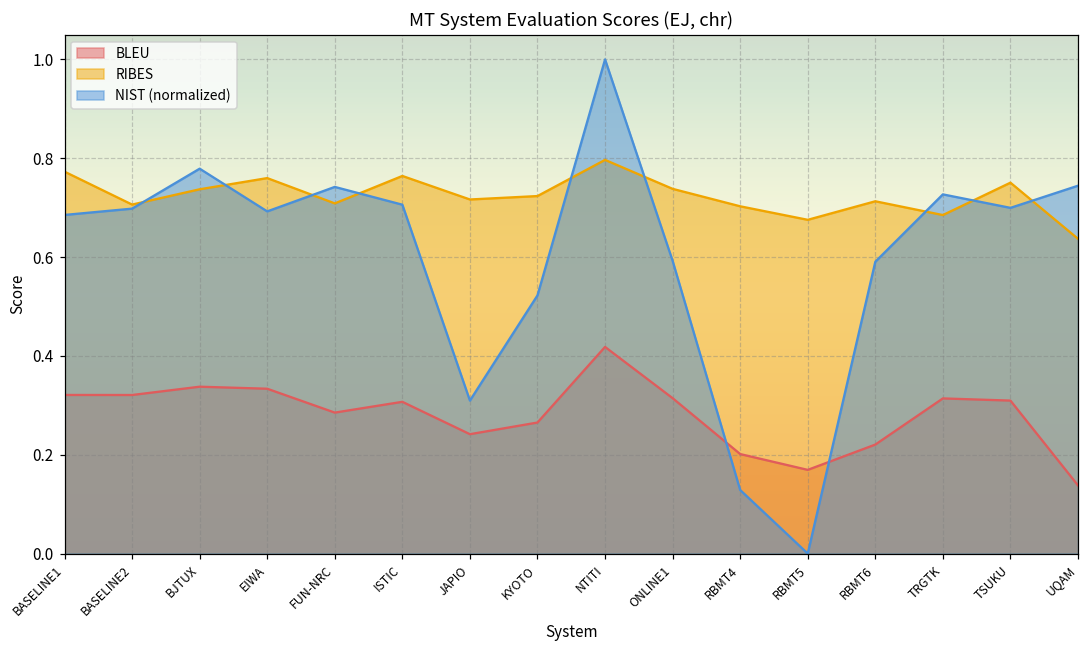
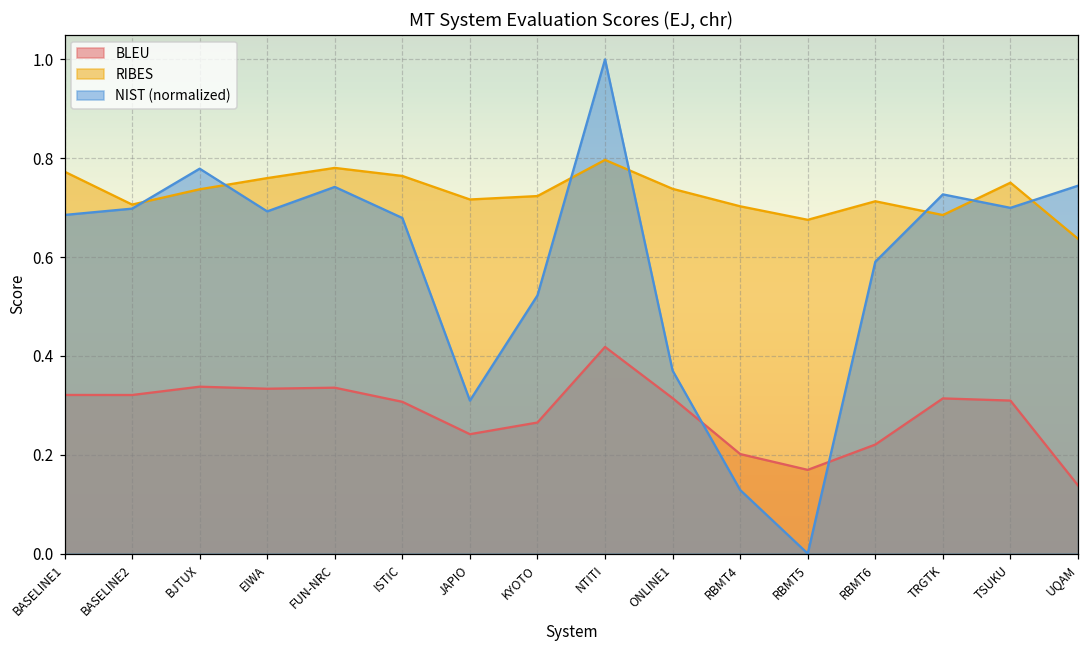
  {
    "BLEU": {
      "BASELINE1": 0.32,
      "BASELINE2": 0.32,
      "BJTUX": 0.34,
      "EIWA": 0.33,
-     "FUN-NRC": 0.29,
+     "FUN-NRC": 0.34,
      "ISTIC": 0.31,
      "JAPIO": 0.24,
      "KYOTO": 0.27,
      "NTITI": 0.42,
      "ONLINE1": 0.31,
      "RBMT4": 0.20,
      "RBMT5": 0.17,
      "RBMT6": 0.22,
      "TRGTK": 0.31,
      "TSUKU": 0.31,
      "UQAM": 0.14
    },
    "RIBES": {
      "BASELINE1": 0.77,
      "BASELINE2": 0.71,
      "BJTUX": 0.74,
      "EIWA": 0.76,
-     "FUN-NRC": 0.71,
+     "FUN-NRC": 0.78,
      "ISTIC": 0.76,
      "JAPIO": 0.72,
      "KYOTO": 0.72,
      "NTITI": 0.80,
      "ONLINE1": 0.74,
      "RBMT4": 0.70,
      "RBMT5": 0.68,
      "RBMT6": 0.71,
      "TRGTK": 0.69,
      "TSUKU": 0.75,
      "UQAM": 0.64
    },
    "NIST (normalized)": {
      "BASELINE1": 0.69,
      "BASELINE2": 0.70,
      "BJTUX": 0.78,
      "EIWA": 0.69,
      "FUN-NRC": 0.74,
-     "ISTIC": 0.71,
+     "ISTIC": 0.68,
      "JAPIO": 0.31,
      "KYOTO": 0.52,
      "NTITI": 1.00,
-     "ONLINE1": 0.59,
+     "ONLINE1": 0.37,
      "RBMT4": 0.13,
      "RBMT5": 0.00,
      "RBMT6": 0.59,
      "TRGTK": 0.73,
      "TSUKU": 0.70,
      "UQAM": 0.74
    }
  }
